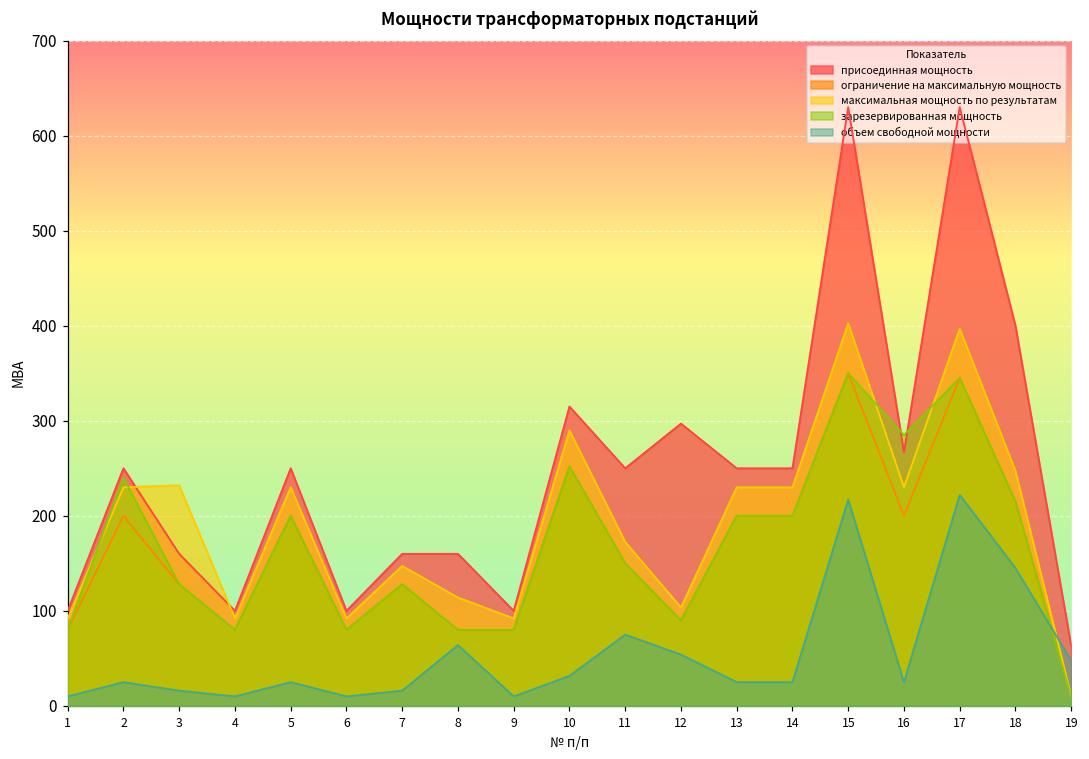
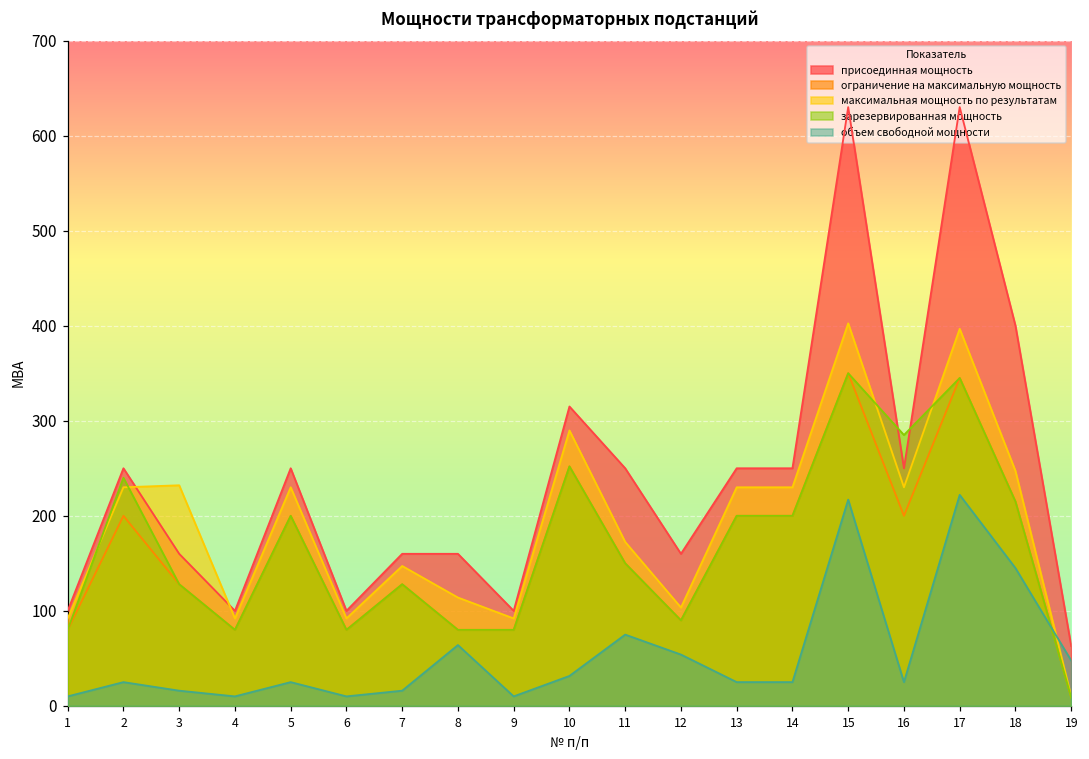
  {
    "присоединная мощность": {
      "1": 100,
      "2": 250,
      "3": 160,
      "4": 100,
      "5": 250,
      "6": 100,
      "7": 160,
      "8": 160,
      "9": 100,
      "10": 320,
      "11": 250,
-     "12": 300,
+     "12": 160,
      "13": 250,
      "14": 250,
-     "16": 270,
+     "16": 250,
      "18": 400,
      "19": 60
    },
    "ограничение на максимальную мощность": {
      "2": 200,
      "16": 200
    },
    "максимальная мощность по результатам": {
      "1": 90,
      "2": 230,
      "3": 230,
      "4": 90,
      "5": 230,
      "6": 90,
      "7": 150,
      "8": 110,
      "9": 90,
      "10": 290,
      "11": 170,
      "12": 100,
      "13": 230,
      "14": 230,
      "15": 400,
      "16": 230,
      "17": 400,
      "18": 250
    },
    "зарезервированная мощность": {
      "2": 240,
      "16": 290
    },
    "объем свободной мощности": {
      "1": 10,
      "2": 30,
      "3": 20,
      "4": 10,
      "5": 30,
      "6": 10,
      "7": 20,
      "8": 60,
      "9": 10,
      "10": 30,
      "11": 80,
      "12": 50,
      "13": 30,
      "14": 30,
      "15": 220,
      "16": 30,
      "17": 220,
      "18": 150,
      "19": 50
    }
  }
